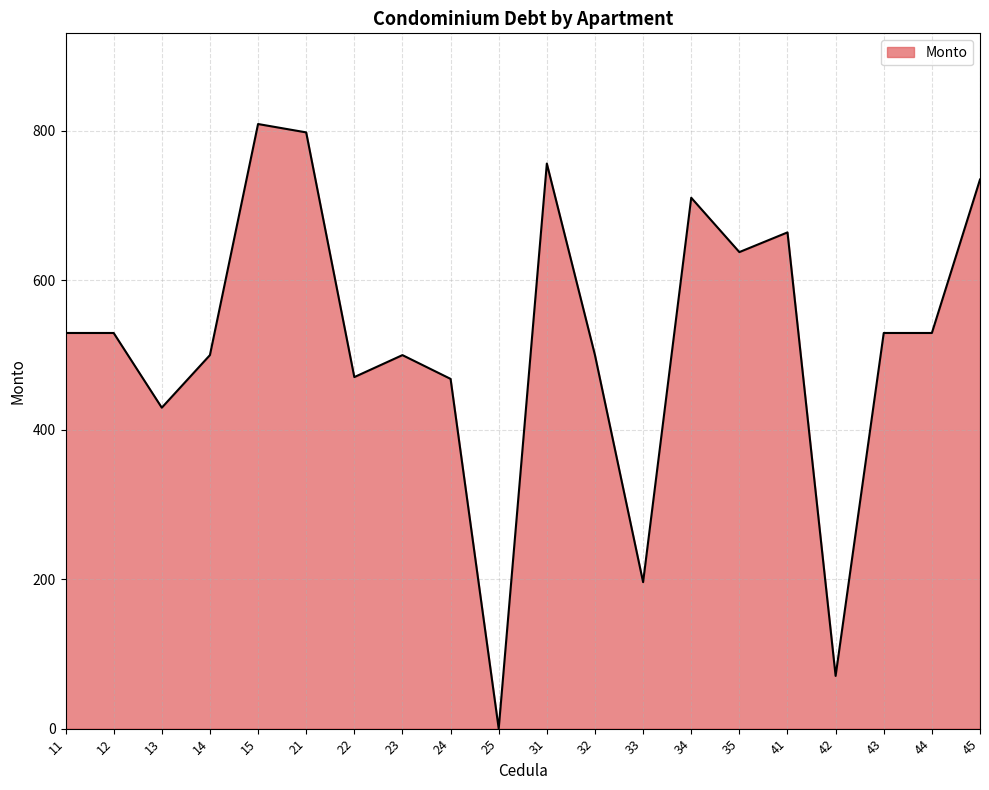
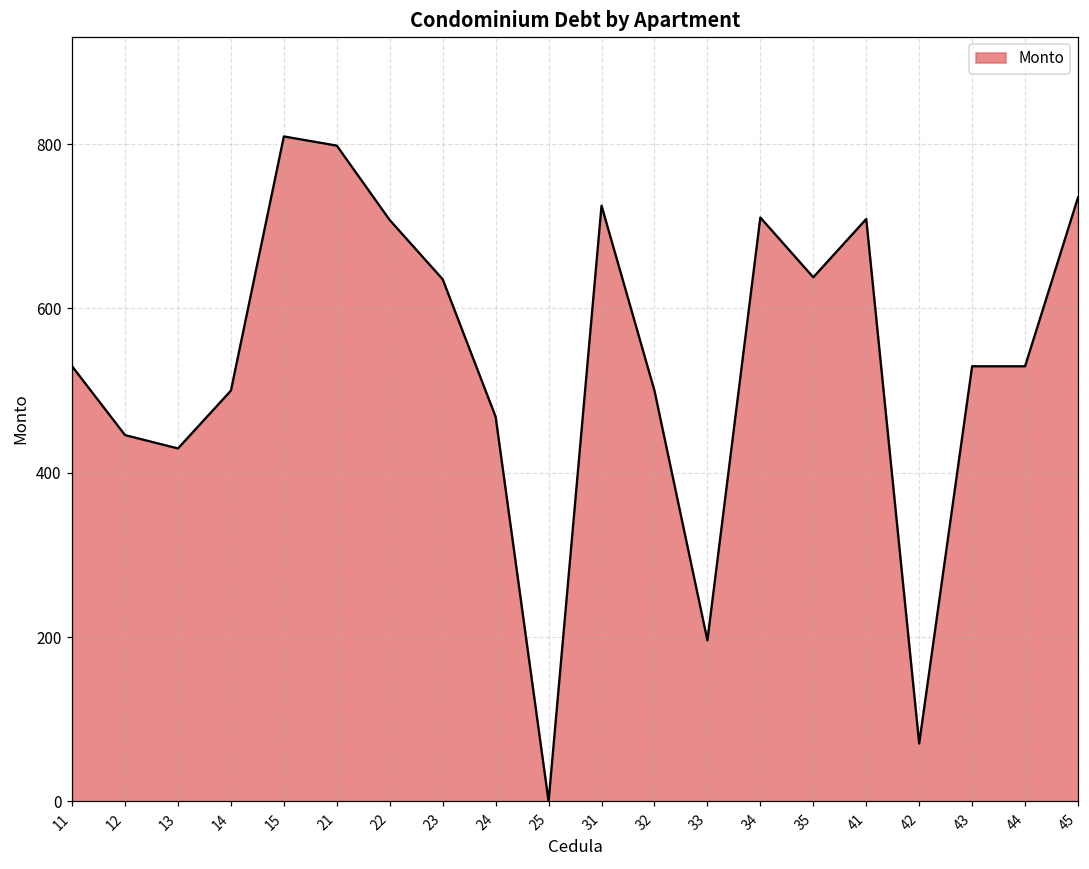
  {
    "11": 530,
-   "12": 530,
+   "12": 450,
    "13": 430,
    "14": 500,
    "15": 810,
    "21": 800,
-   "22": 470,
-   "23": 500,
+   "22": 710,
+   "23": 640,
    "24": 470,
    "25": 0,
-   "31": 760,
+   "31": 730,
    "32": 500,
    "33": 200,
    "34": 710,
    "35": 640,
-   "41": 660,
+   "41": 710,
    "42": 70,
    "43": 530,
    "44": 530,
    "45": 740
  }
